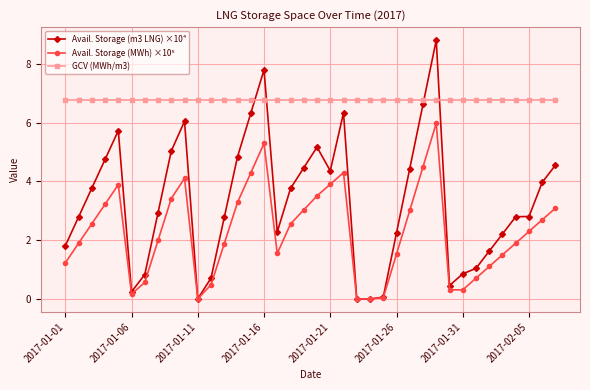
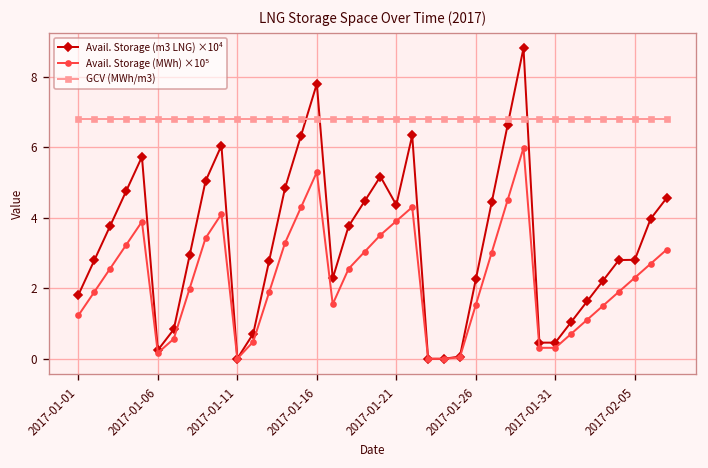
  {
    "Avail. Storage (m3 LNG) ×10⁴": {
      "2017-01-01": 1.8,
      "2017-01-16": 7.8,
      "2017-01-21": 4.4,
      "2017-01-26": 2.3,
-     "2017-01-31": 0.9,
+     "2017-01-31": 0.5,
      "2017-02-05": 2.8
    },
    "Avail. Storage (MWh) ×10⁵": {
      "2017-01-01": 1.2,
      "2017-01-16": 5.3,
      "2017-01-21": 3.9,
      "2017-01-26": 1.5,
      "2017-01-31": 0.3,
      "2017-02-05": 2.3
    },
    "GCV (MWh/m3)": {
      "2017-01-01": 6.8,
      "2017-01-06": 6.8,
      "2017-01-11": 6.8,
      "2017-01-16": 6.8,
      "2017-01-21": 6.8,
      "2017-01-26": 6.8,
      "2017-01-31": 6.8,
      "2017-02-05": 6.8
    }
  }
